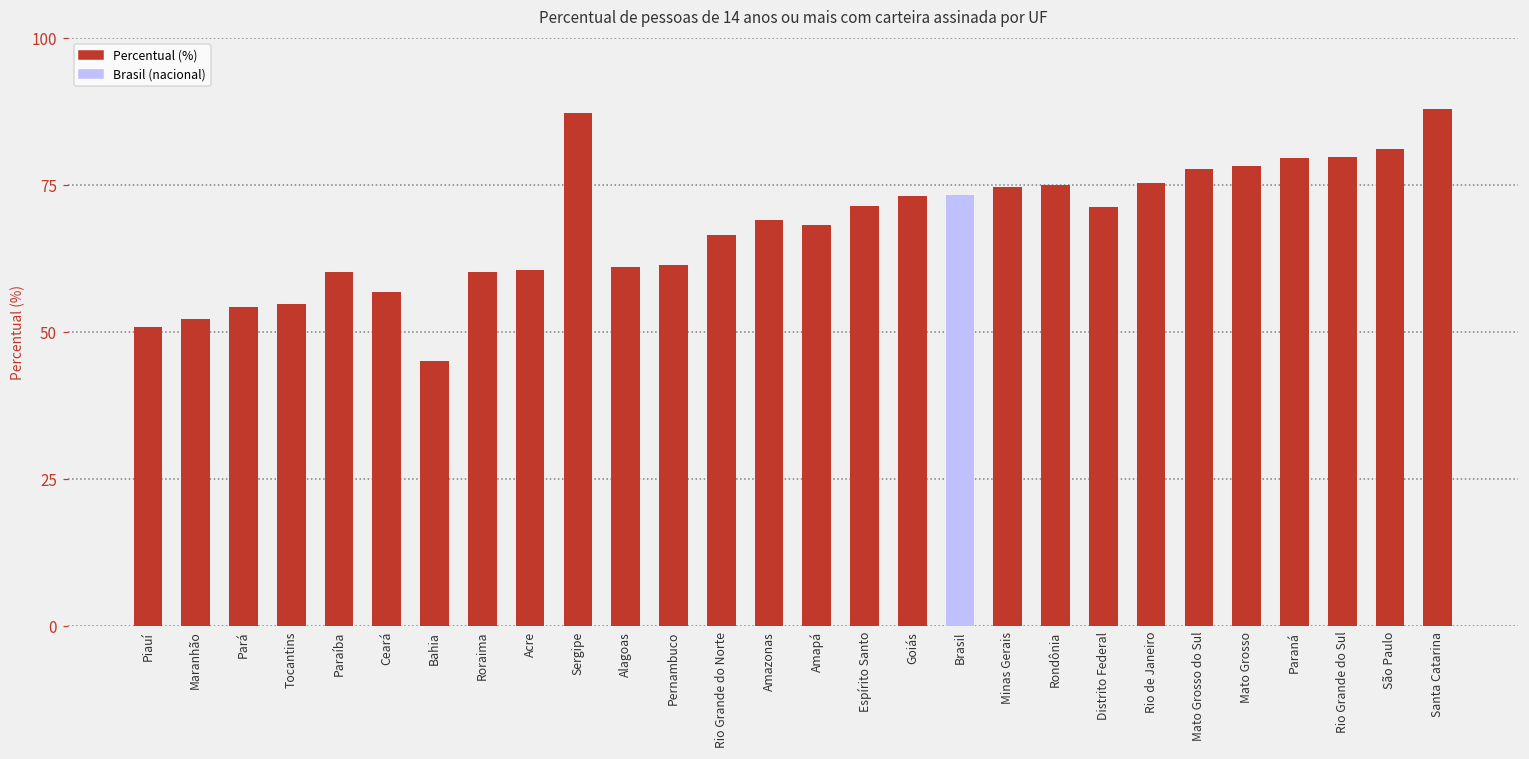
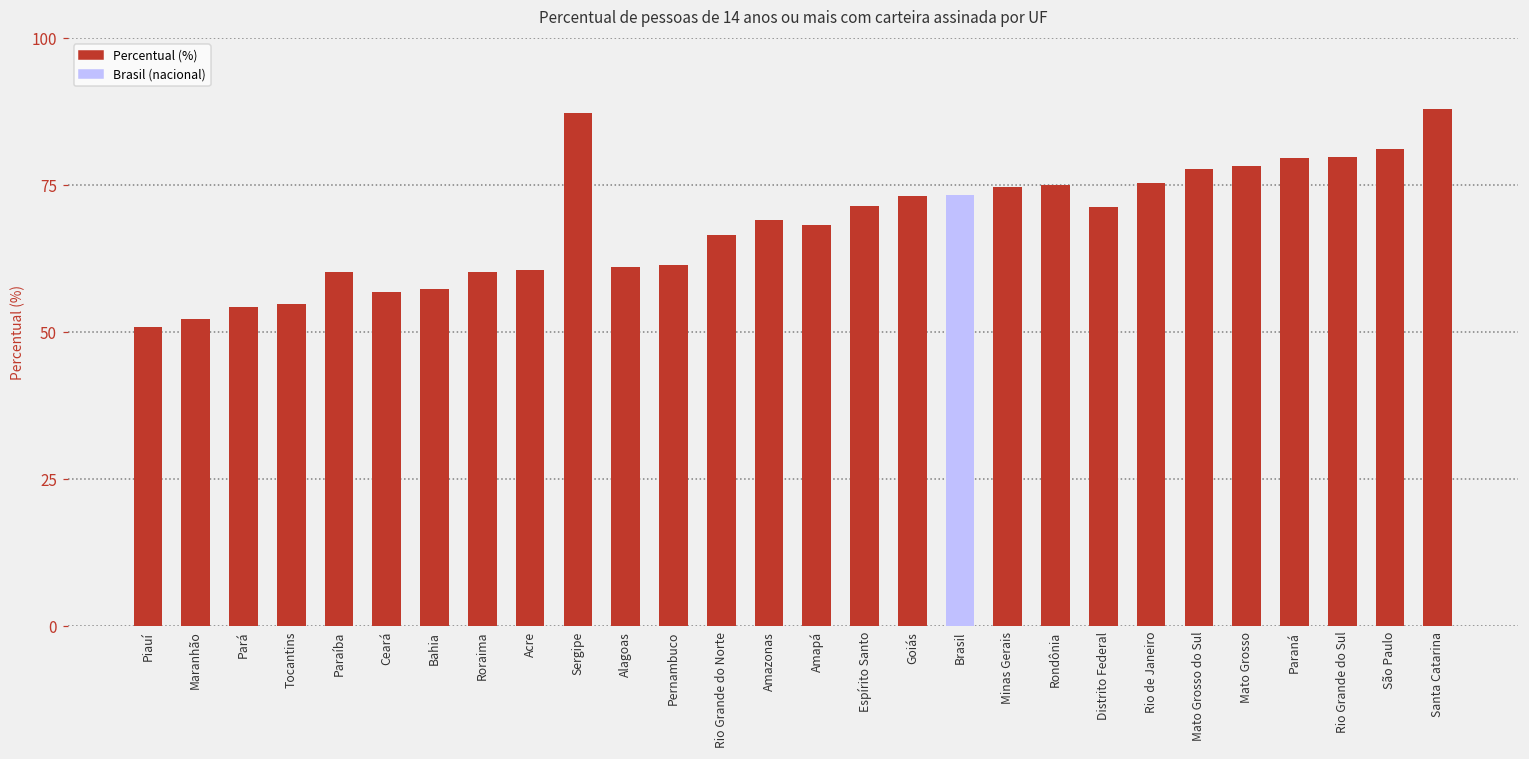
  {
    "Piauí": 51,
    "Maranhão": 52,
    "Pará": 54,
    "Tocantins": 55,
    "Paraíba": 60,
    "Ceará": 57,
-   "Bahia": 45,
+   "Bahia": 57,
    "Roraima": 60,
    "Acre": 61,
    "Sergipe": 87,
    "Alagoas": 61,
    "Pernambuco": 61,
    "Rio Grande do Norte": 67,
    "Amazonas": 69,
    "Amapá": 68,
    "Espírito Santo": 72,
    "Goiás": 73,
    "Brasil": 73,
    "Minas Gerais": 75,
    "Rondônia": 75,
    "Distrito Federal": 71,
    "Rio de Janeiro": 75,
    "Mato Grosso do Sul": 78,
    "Mato Grosso": 78,
    "Paraná": 80,
    "Rio Grande do Sul": 80,
    "São Paulo": 81,
    "Santa Catarina": 88
  }
